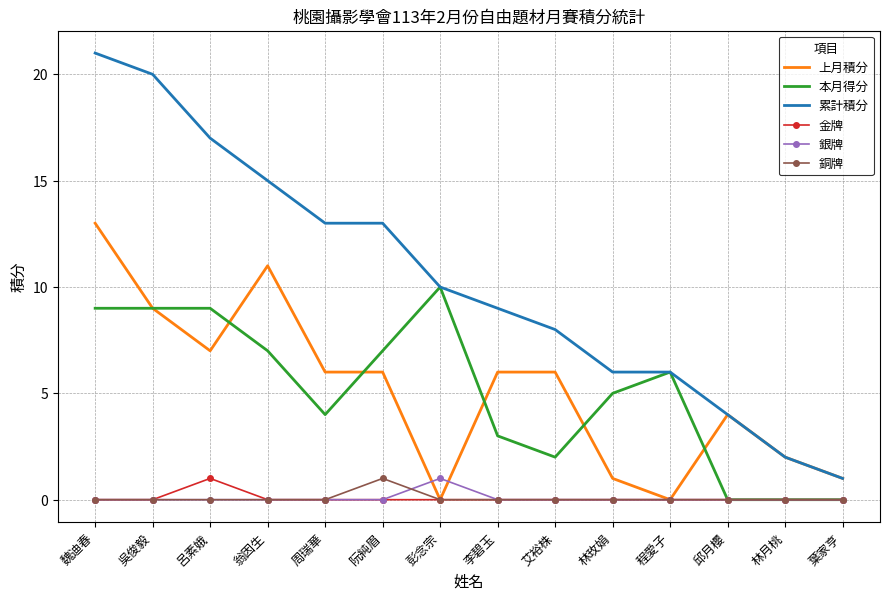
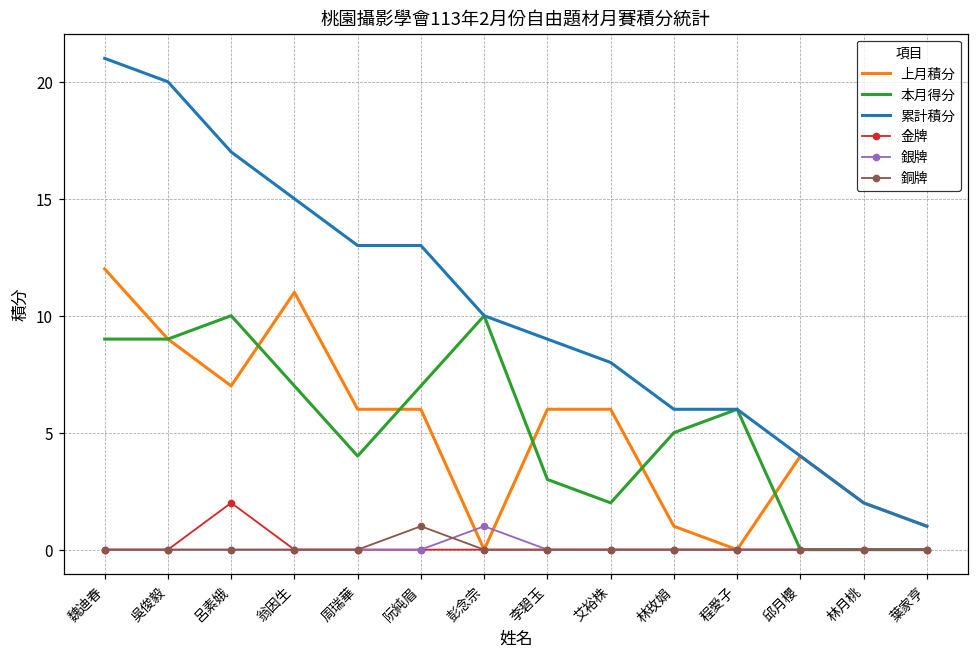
  {
    "上月積分": {
-     "魏迪春": 13,
+     "魏迪春": 12,
      "呂素娥": 7,
      "翁因生": 11,
      "周瑞華": 6,
      "阮純眉": 6,
      "李碧玉": 6,
      "艾裕株": 6,
      "林玫娟": 1
    },
    "本月得分": {
      "魏迪春": 9,
-     "呂素娥": 9,
+     "呂素娥": 10,
      "翁因生": 7,
      "周瑞華": 4,
      "阮純眉": 7,
      "李碧玉": 3,
      "艾裕株": 2,
      "林玫娟": 5
    },
    "累計積分": {
      "魏迪春": 21,
      "吳俊毅": 20,
      "呂素娥": 17,
      "翁因生": 15,
      "周瑞華": 13,
      "阮純眉": 13,
      "李碧玉": 9,
      "艾裕株": 8,
      "林玫娟": 6
    },
    "金牌": {
-     "呂素娥": 1
+     "呂素娥": 2
    },
    "銀牌": {
      "彭念宗": 1
    },
    "銅牌": {
      "阮純眉": 1
    }
  }
